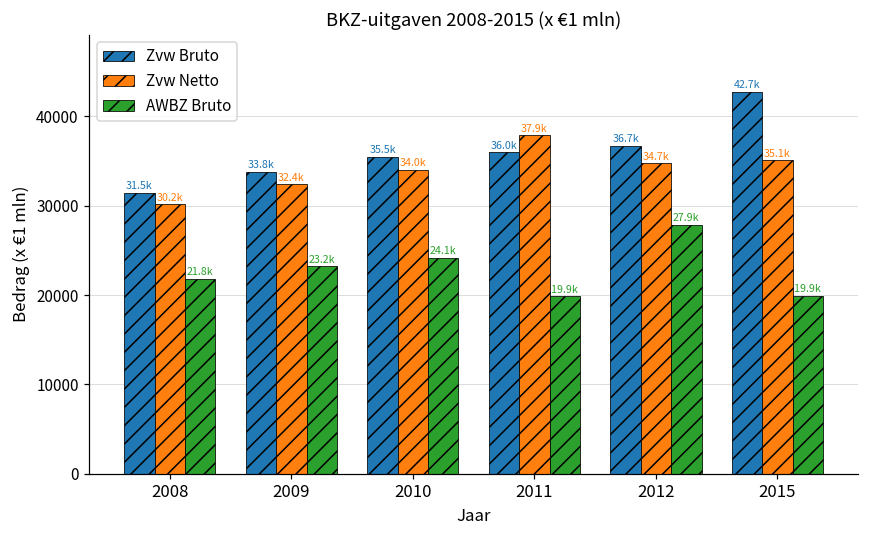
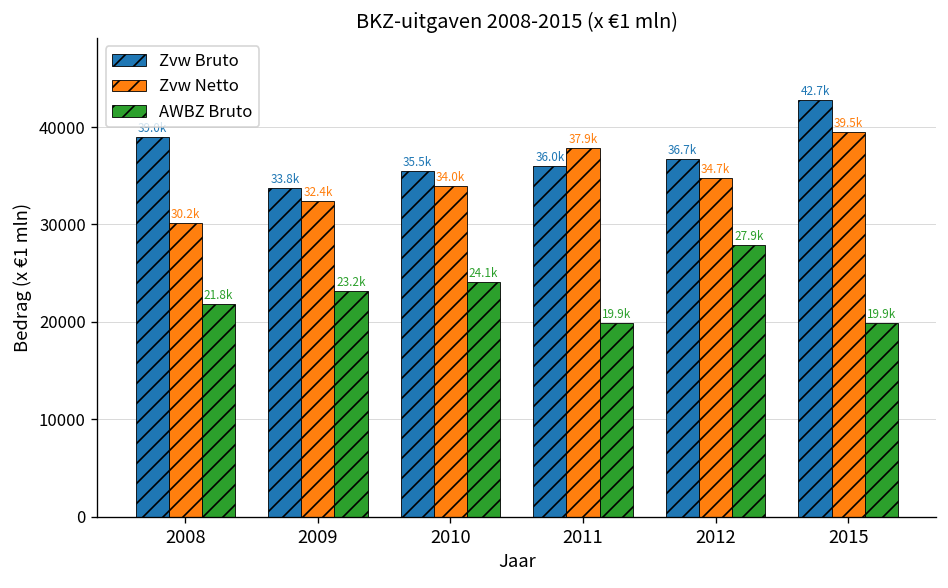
  {
    "Zvw Bruto": {
-     "2008": "31000"
+     "2008": "39000"
    },
    "Zvw Netto": {
      "2008": "30.2k",
      "2009": "32.4k",
      "2010": "34.0k",
      "2011": "37.9k",
      "2012": "34.7k",
-     "2015": "35.1k"
+     "2015": "39.5k"
    },
    "AWBZ Bruto": {
      "2008": "21.8k",
      "2009": "23.2k",
      "2010": "24.1k",
      "2011": "19.9k",
      "2012": "27.9k",
      "2015": "19.9k"
    }
  }
